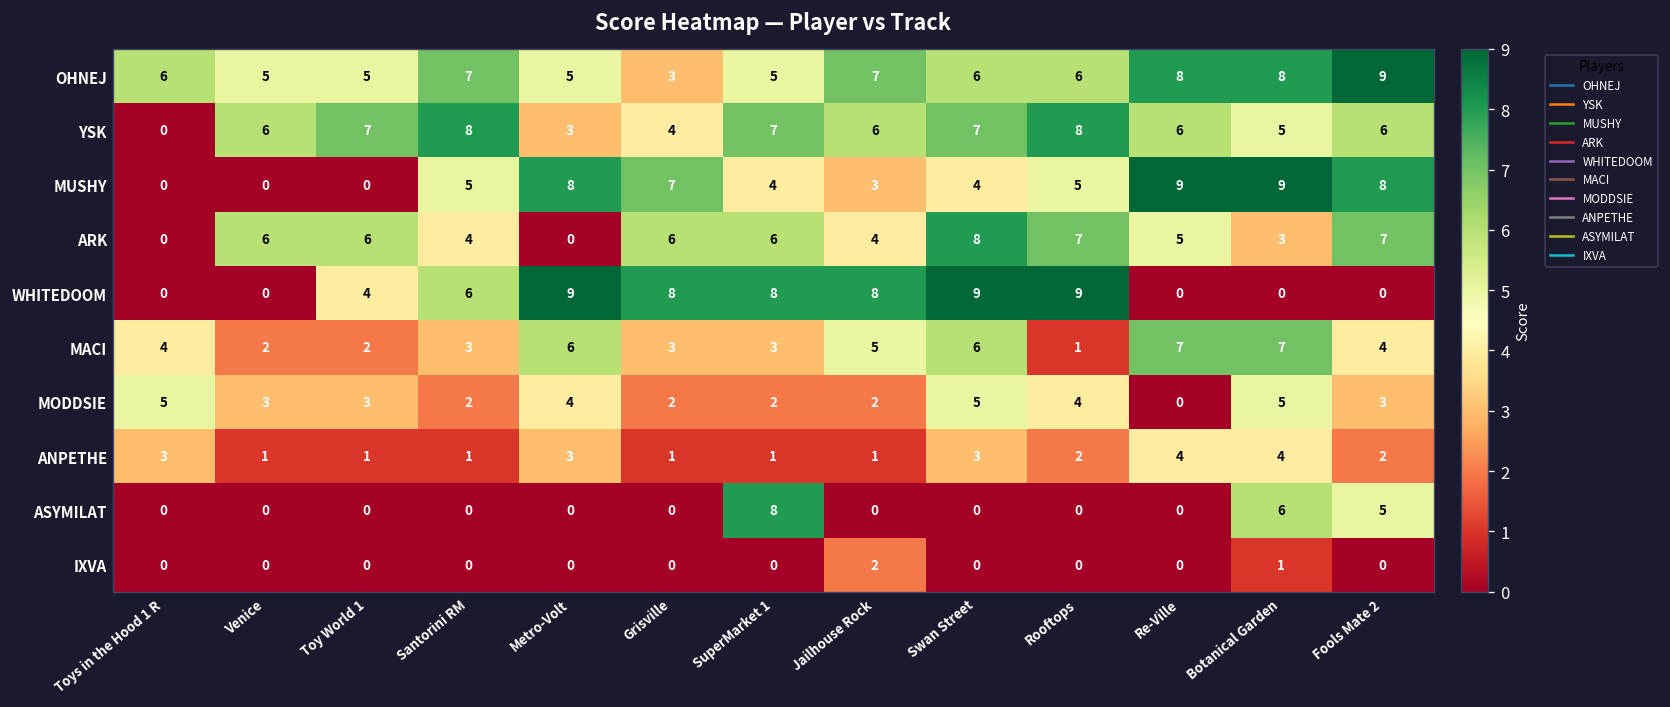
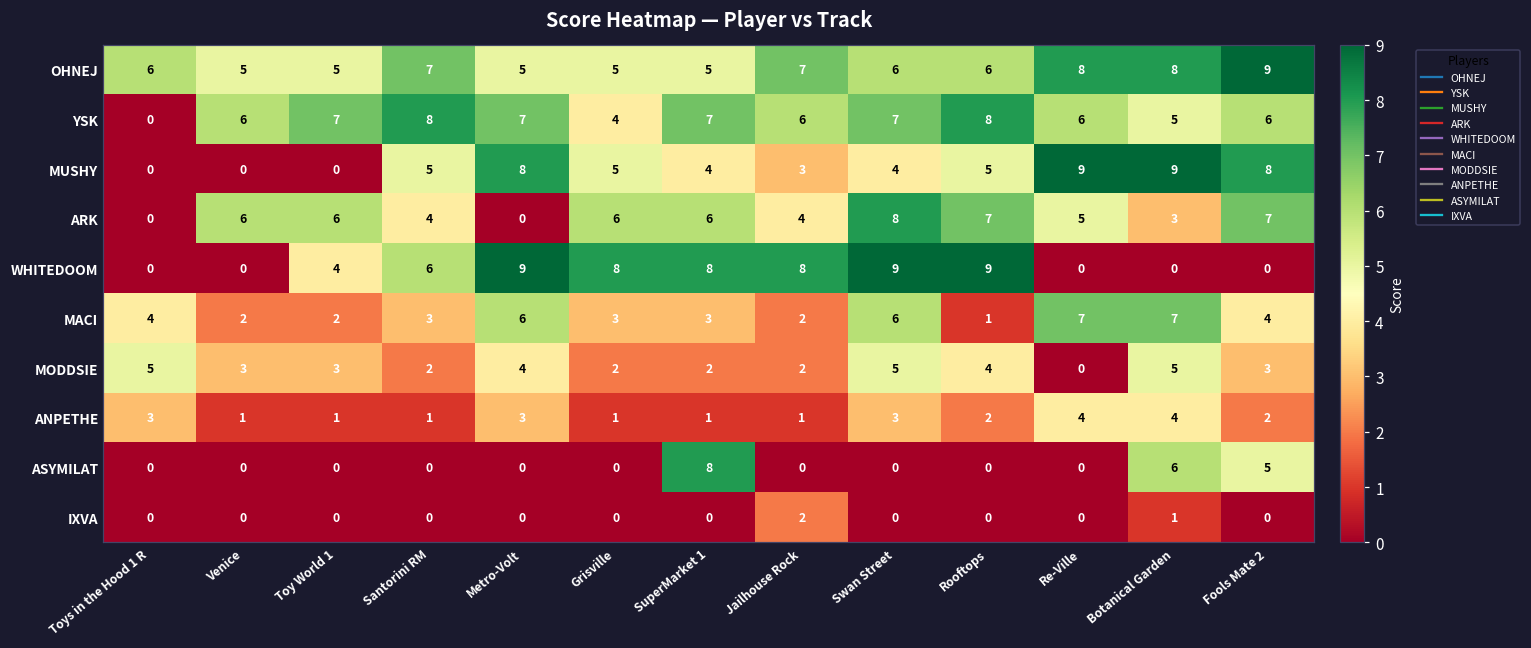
  {
    "OHNEJ": {
      "Toys in the Hood 1 R": 6,
      "Venice": 5,
      "Toy World 1": 5,
      "Santorini RM": 7,
      "Metro-Volt": 5,
-     "Grisville": 3,
+     "Grisville": 5,
      "SuperMarket 1": 5,
      "Jailhouse Rock": 7,
      "Swan Street": 6,
      "Rooftops": 6,
      "Re-Ville": 8,
      "Botanical Garden": 8,
      "Fools Mate 2": 9
    },
    "YSK": {
      "Toys in the Hood 1 R": 0,
      "Venice": 6,
      "Toy World 1": 7,
      "Santorini RM": 8,
-     "Metro-Volt": 3,
+     "Metro-Volt": 7,
      "Grisville": 4,
      "SuperMarket 1": 7,
      "Jailhouse Rock": 6,
      "Swan Street": 7,
      "Rooftops": 8,
      "Re-Ville": 6,
      "Botanical Garden": 5,
      "Fools Mate 2": 6
    },
    "MUSHY": {
      "Toys in the Hood 1 R": 0,
      "Venice": 0,
      "Toy World 1": 0,
      "Santorini RM": 5,
      "Metro-Volt": 8,
-     "Grisville": 7,
+     "Grisville": 5,
      "SuperMarket 1": 4,
      "Jailhouse Rock": 3,
      "Swan Street": 4,
      "Rooftops": 5,
      "Re-Ville": 9,
      "Botanical Garden": 9,
      "Fools Mate 2": 8
    },
    "ARK": {
      "Toys in the Hood 1 R": 0,
      "Venice": 6,
      "Toy World 1": 6,
      "Santorini RM": 4,
      "Metro-Volt": 0,
      "Grisville": 6,
      "SuperMarket 1": 6,
      "Jailhouse Rock": 4,
      "Swan Street": 8,
      "Rooftops": 7,
      "Re-Ville": 5,
      "Botanical Garden": 3,
      "Fools Mate 2": 7
    },
    "WHITEDOOM": {
      "Toys in the Hood 1 R": 0,
      "Venice": 0,
      "Toy World 1": 4,
      "Santorini RM": 6,
      "Metro-Volt": 9,
      "Grisville": 8,
      "SuperMarket 1": 8,
      "Jailhouse Rock": 8,
      "Swan Street": 9,
      "Rooftops": 9,
      "Re-Ville": 0,
      "Botanical Garden": 0,
      "Fools Mate 2": 0
    },
    "MACI": {
      "Toys in the Hood 1 R": 4,
      "Venice": 2,
      "Toy World 1": 2,
      "Santorini RM": 3,
      "Metro-Volt": 6,
      "Grisville": 3,
      "SuperMarket 1": 3,
-     "Jailhouse Rock": 5,
+     "Jailhouse Rock": 2,
      "Swan Street": 6,
      "Rooftops": 1,
      "Re-Ville": 7,
      "Botanical Garden": 7,
      "Fools Mate 2": 4
    },
    "MODDSIE": {
      "Toys in the Hood 1 R": 5,
      "Venice": 3,
      "Toy World 1": 3,
      "Santorini RM": 2,
      "Metro-Volt": 4,
      "Grisville": 2,
      "SuperMarket 1": 2,
      "Jailhouse Rock": 2,
      "Swan Street": 5,
      "Rooftops": 4,
      "Re-Ville": 0,
      "Botanical Garden": 5,
      "Fools Mate 2": 3
    },
    "ANPETHE": {
      "Toys in the Hood 1 R": 3,
      "Venice": 1,
      "Toy World 1": 1,
      "Santorini RM": 1,
      "Metro-Volt": 3,
      "Grisville": 1,
      "SuperMarket 1": 1,
      "Jailhouse Rock": 1,
      "Swan Street": 3,
      "Rooftops": 2,
      "Re-Ville": 4,
      "Botanical Garden": 4,
      "Fools Mate 2": 2
    },
    "ASYMILAT": {
      "Toys in the Hood 1 R": 0,
      "Venice": 0,
      "Toy World 1": 0,
      "Santorini RM": 0,
      "Metro-Volt": 0,
      "Grisville": 0,
      "SuperMarket 1": 8,
      "Jailhouse Rock": 0,
      "Swan Street": 0,
      "Rooftops": 0,
      "Re-Ville": 0,
      "Botanical Garden": 6,
      "Fools Mate 2": 5
    },
    "IXVA": {
      "Toys in the Hood 1 R": 0,
      "Venice": 0,
      "Toy World 1": 0,
      "Santorini RM": 0,
      "Metro-Volt": 0,
      "Grisville": 0,
      "SuperMarket 1": 0,
      "Jailhouse Rock": 2,
      "Swan Street": 0,
      "Rooftops": 0,
      "Re-Ville": 0,
      "Botanical Garden": 1,
      "Fools Mate 2": 0
    }
  }
